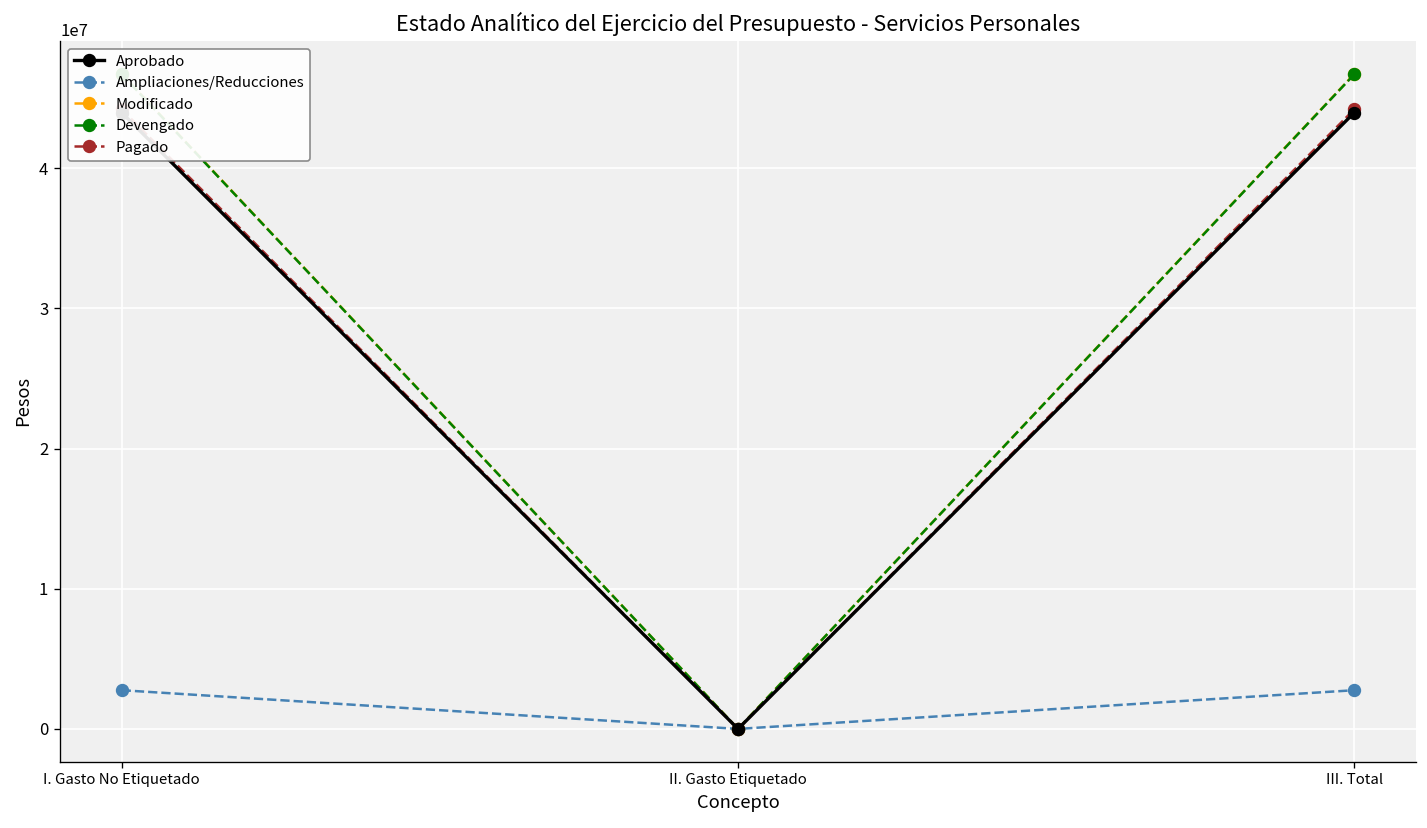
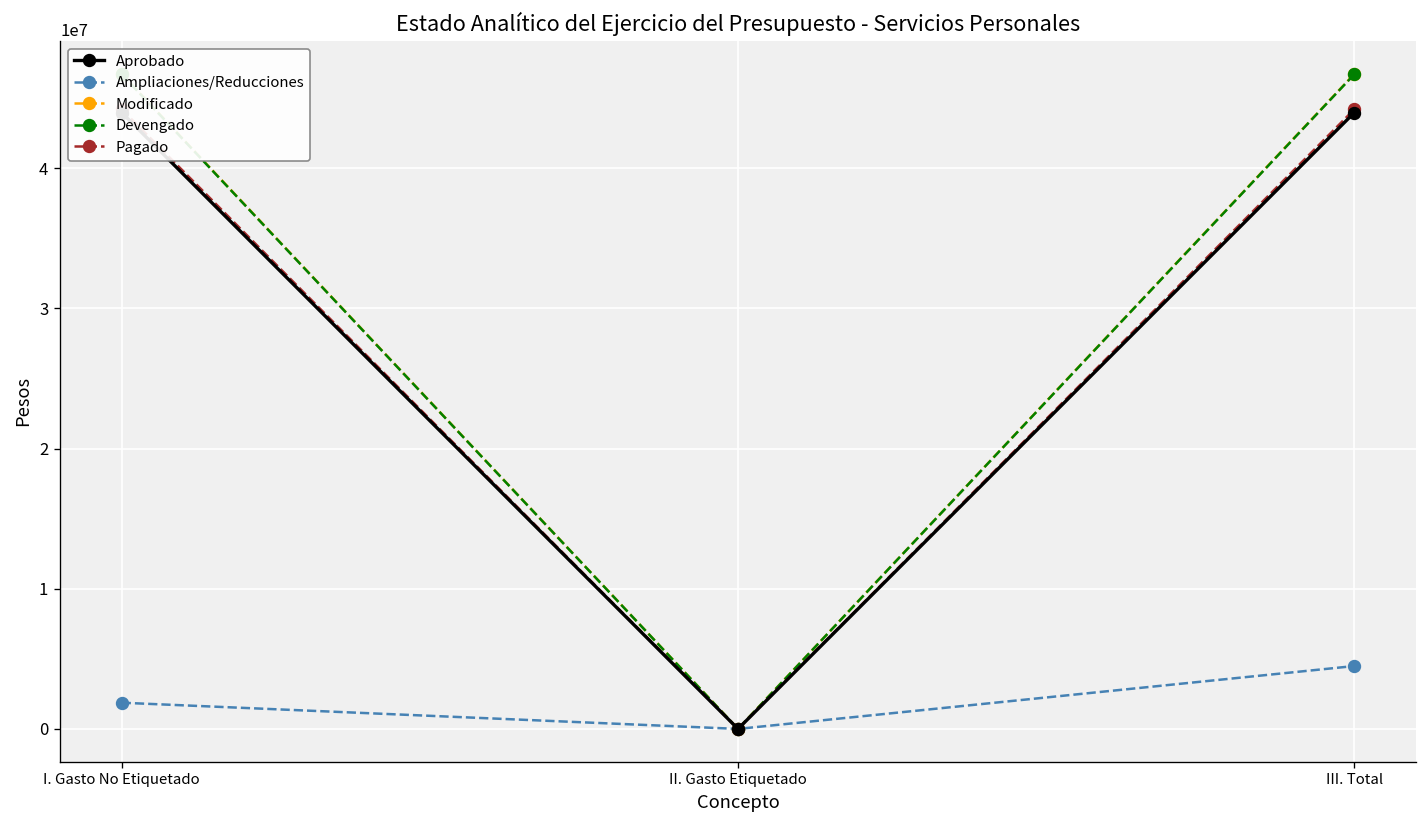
  {
    "Aprobado": {
      "III. Total": 44000000
    },
    "Ampliaciones/Reducciones": {
-     "I. Gasto No Etiquetado": 2800000,
-     "III. Total": 2800000
+     "I. Gasto No Etiquetado": 1900000,
+     "III. Total": 4500000
    },
    "Devengado": {
      "III. Total": 46700000
    },
    "Pagado": {
      "III. Total": 44200000
    }
  }
